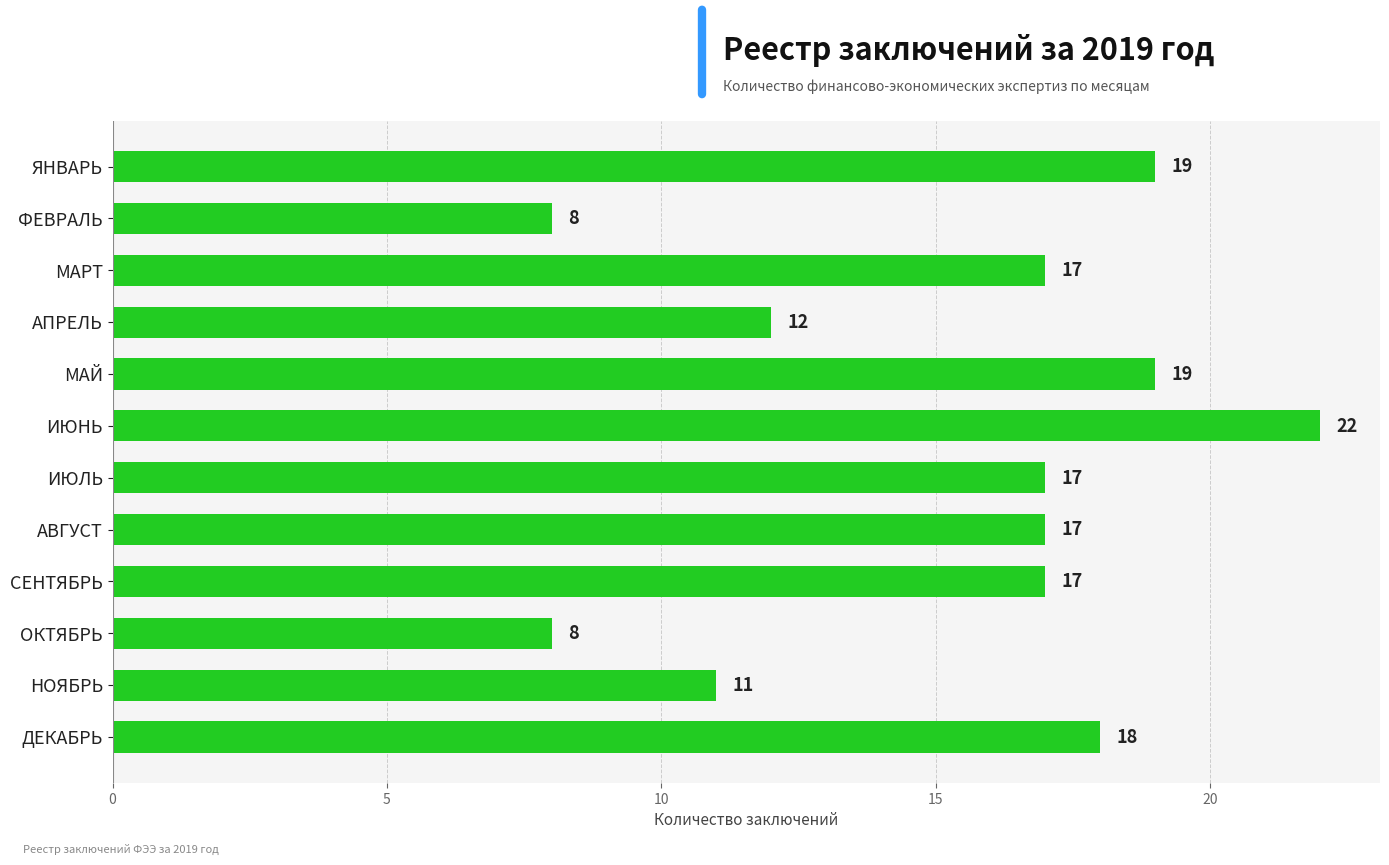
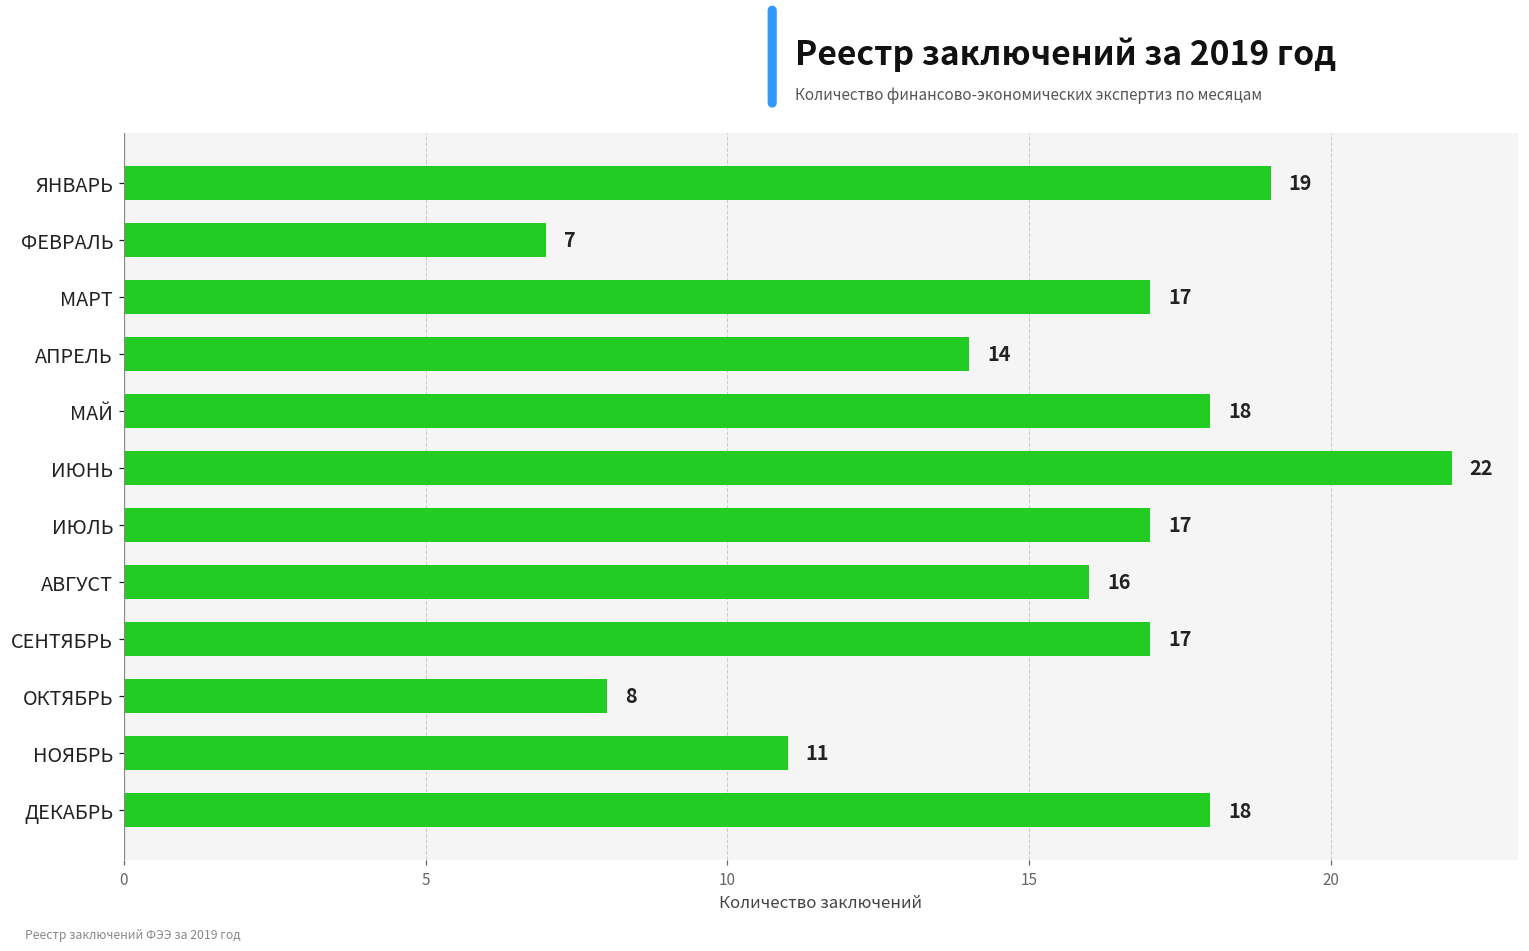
  {
    "ЯНВАРЬ": 19,
-   "ФЕВРАЛЬ": 8,
+   "ФЕВРАЛЬ": 7,
    "МАРТ": 17,
-   "АПРЕЛЬ": 12,
-   "МАЙ": 19,
+   "АПРЕЛЬ": 14,
+   "МАЙ": 18,
    "ИЮНЬ": 22,
    "ИЮЛЬ": 17,
-   "АВГУСТ": 17,
+   "АВГУСТ": 16,
    "СЕНТЯБРЬ": 17,
    "ОКТЯБРЬ": 8,
    "НОЯБРЬ": 11,
    "ДЕКАБРЬ": 18
  }
